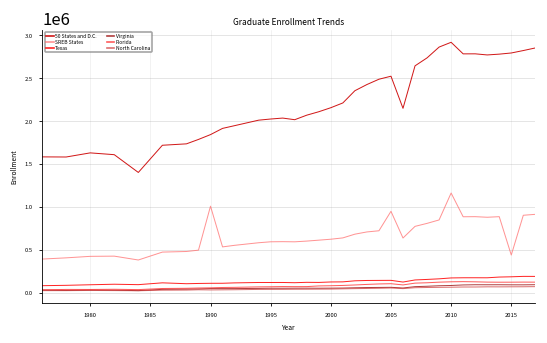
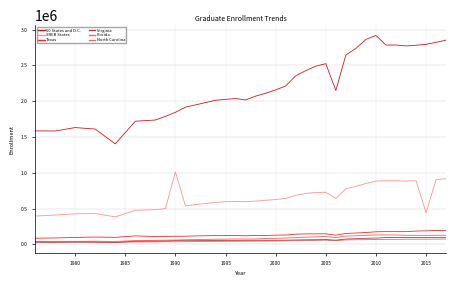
  {
    "SREB States": {
      "1980": 400000,
      "1990": 1000000,
      "1995": 600000,
      "2000": 600000,
-     "2005": 1000000,
-     "2010": 1200000,
+     "2005": 700000,
+     "2010": 900000,
      "2015": 400000
    }
  }
